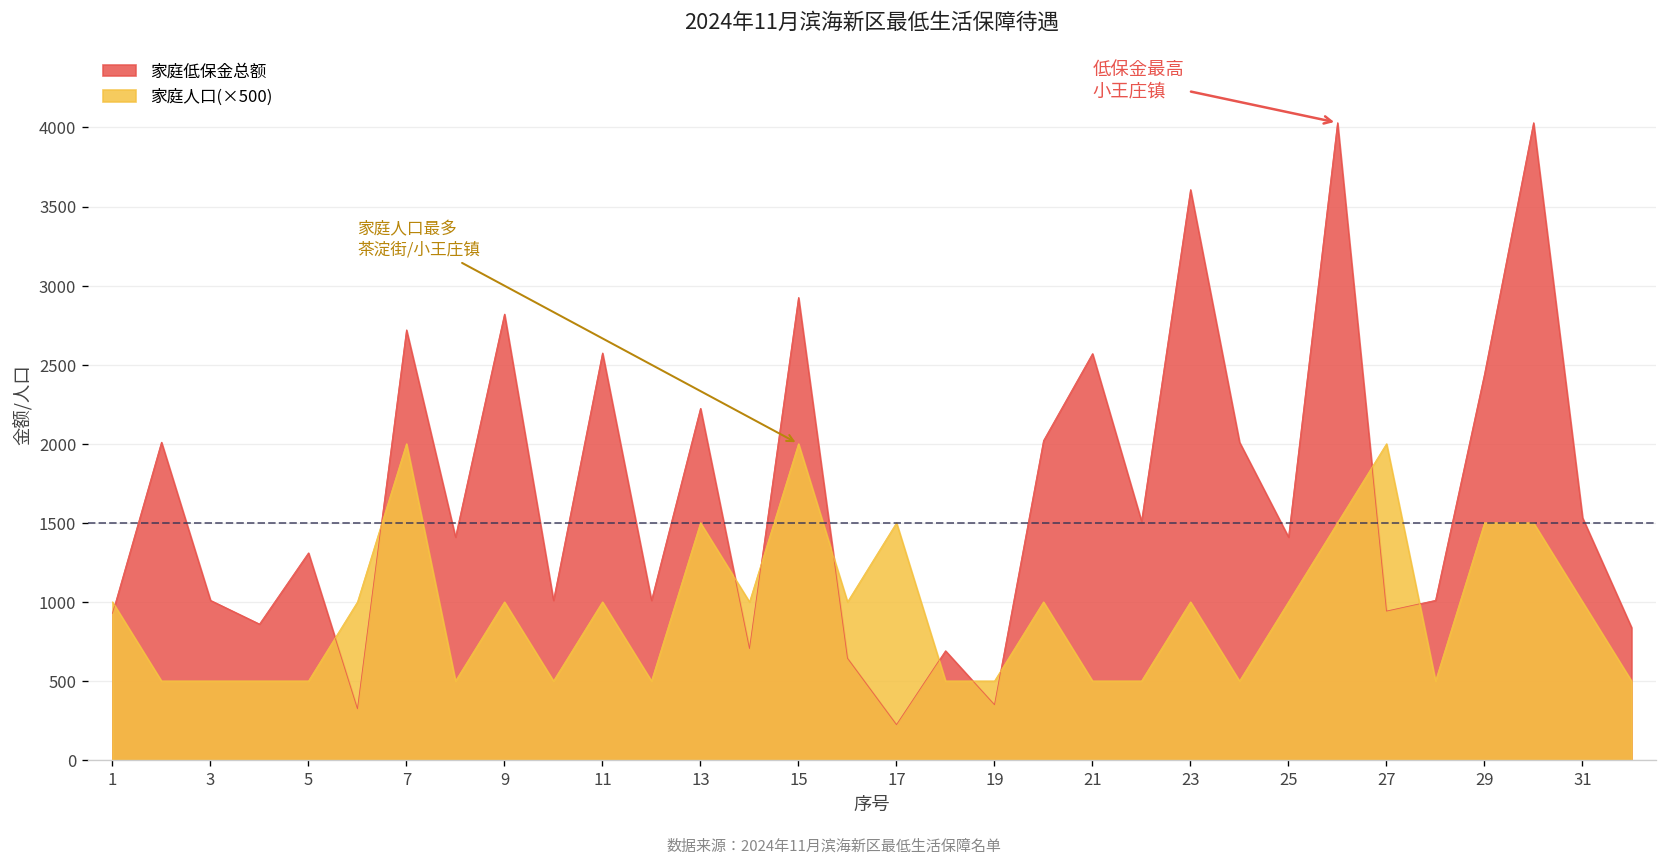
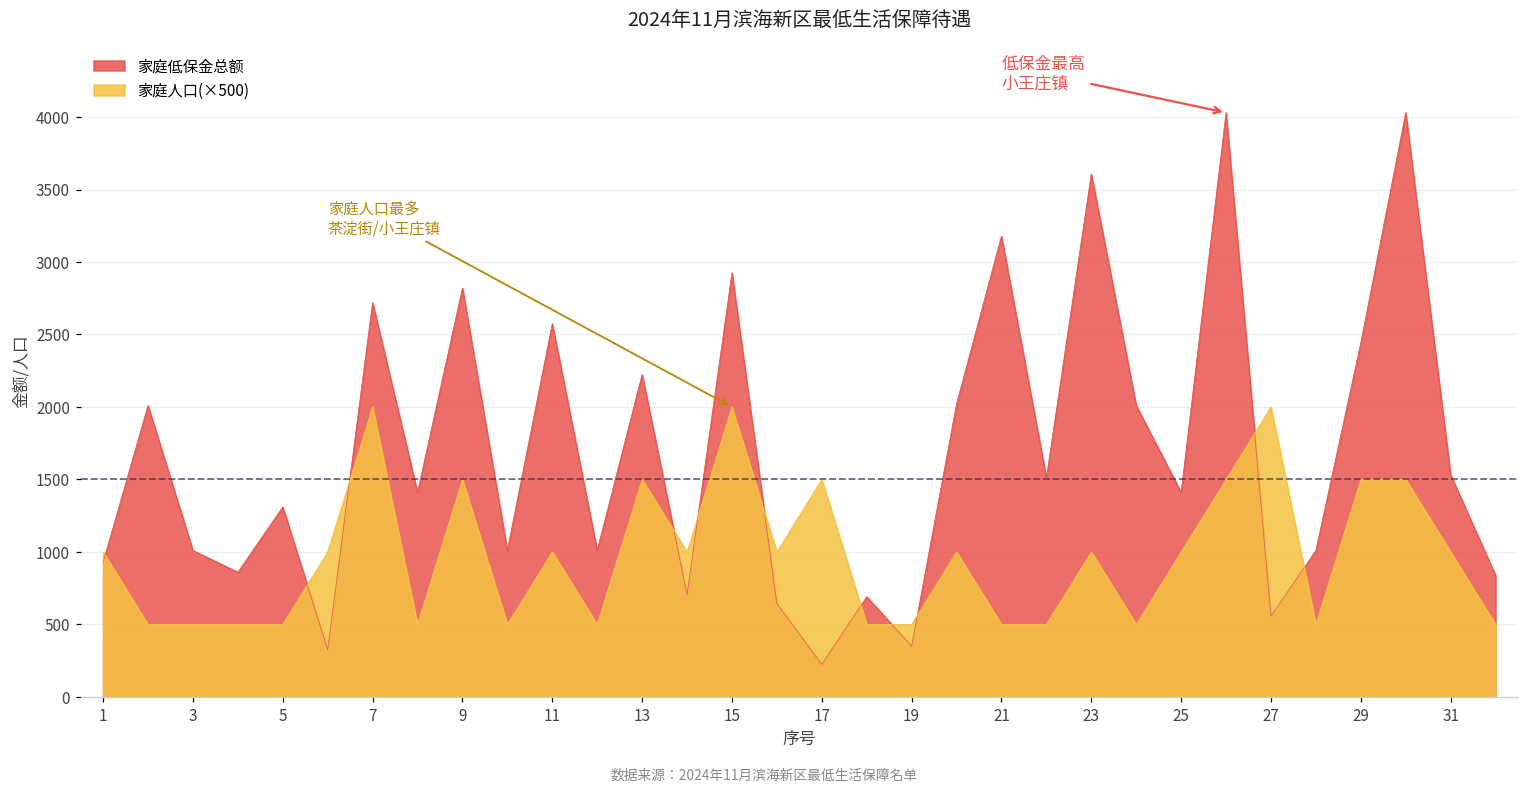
  {
    "家庭低保金总额": {
      "1": 930,
      "3": 1010,
      "5": 1310,
      "7": 2720,
      "9": 2820,
      "11": 2570,
      "13": 2220,
      "15": 2930,
      "17": 220,
      "19": 350,
-     "21": 2570,
+     "21": 3180,
      "23": 3610,
      "25": 1410,
-     "27": 940,
+     "27": 560,
      "29": 2440,
      "31": 1530
    },
    "家庭人口(×500)": {
      "1": 1000,
      "3": 500,
      "5": 500,
      "7": 2000,
-     "9": 1000,
+     "9": 1500,
      "11": 1000,
      "13": 1500,
      "15": 2000,
      "17": 1500,
      "19": 500,
      "21": 500,
      "23": 1000,
      "25": 1000,
      "27": 2000,
      "29": 1500,
      "31": 1000
    }
  }
